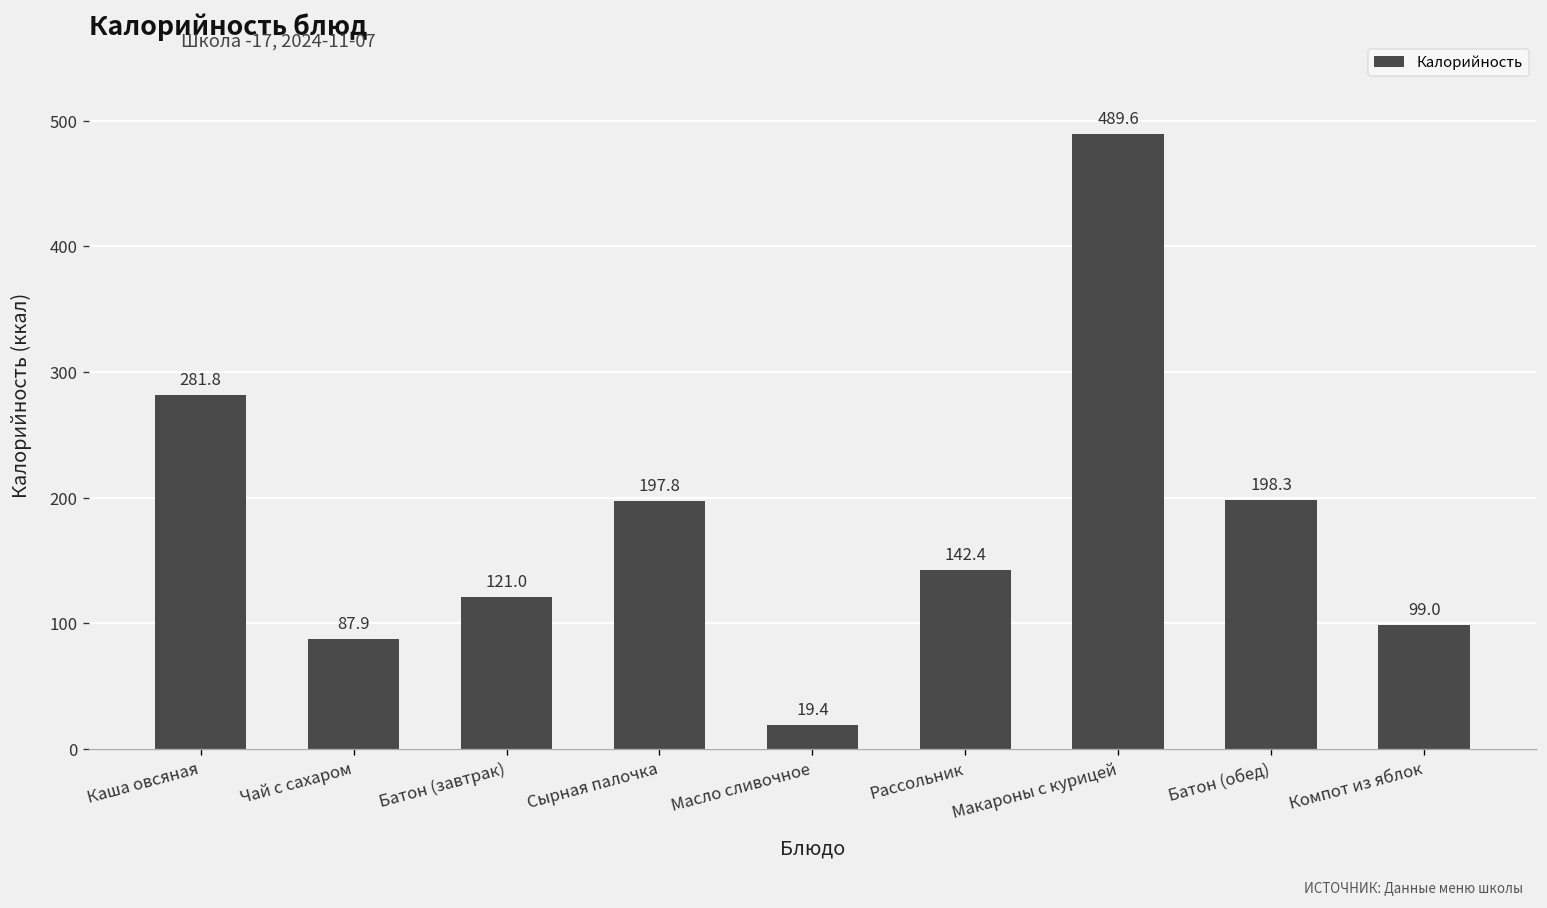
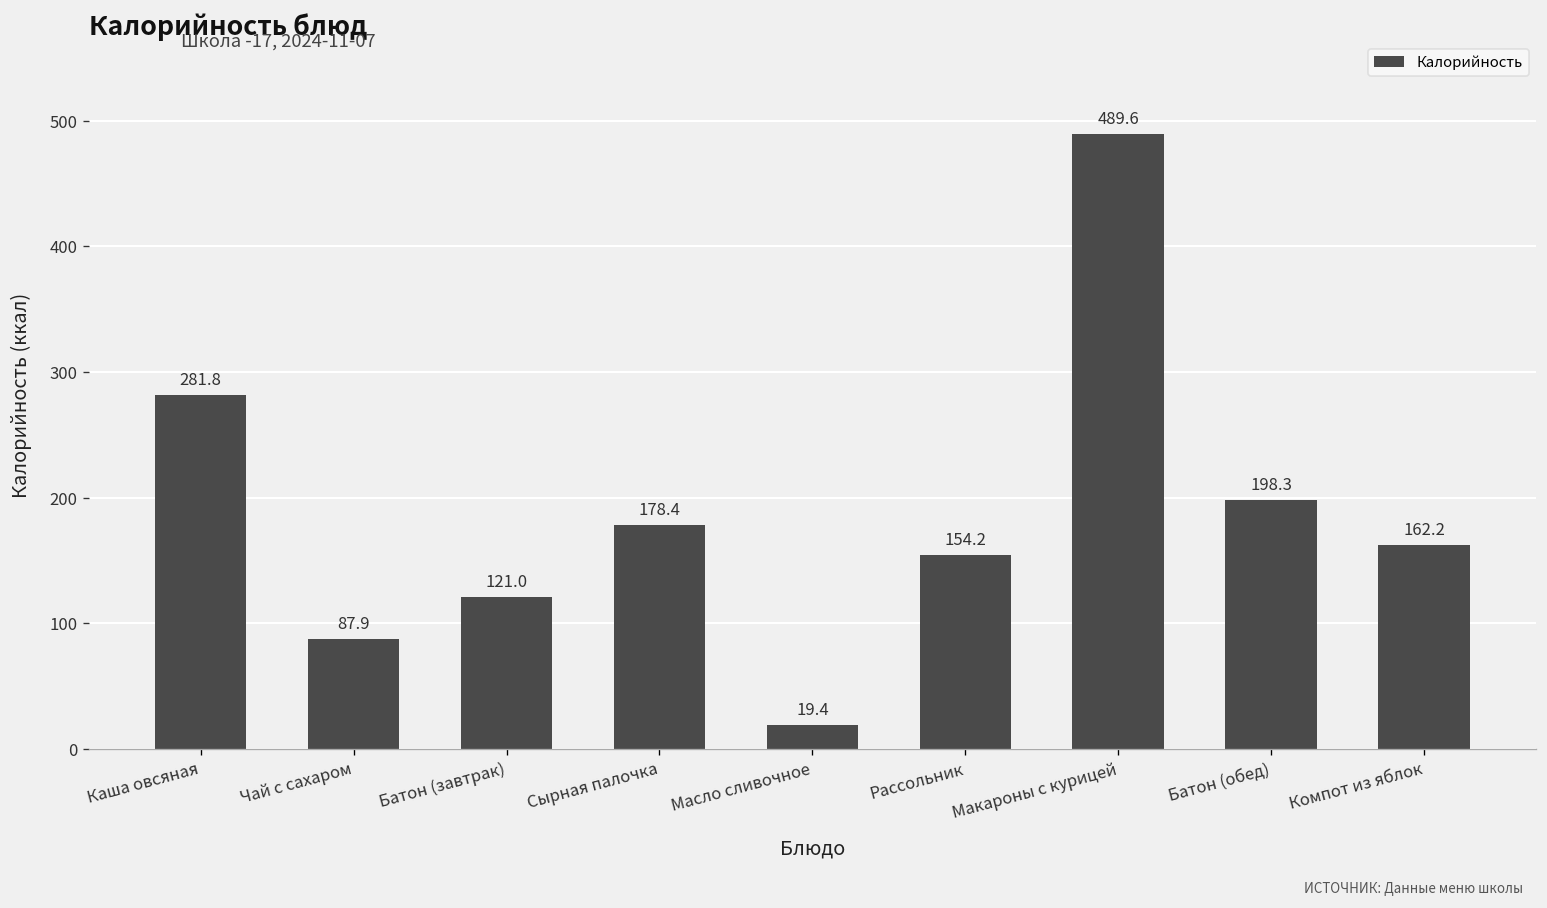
  {
    "Каша овсяная": 281.8,
    "Чай с сахаром": 87.9,
    "Батон (завтрак)": 121.0,
-   "Сырная палочка": 197.8,
+   "Сырная палочка": 178.4,
    "Масло сливочное": 19.4,
-   "Рассольник": 142.4,
+   "Рассольник": 154.2,
    "Макароны с курицей": 489.6,
    "Батон (обед)": 198.3,
-   "Компот из яблок": 99.0
+   "Компот из яблок": 162.2
  }
